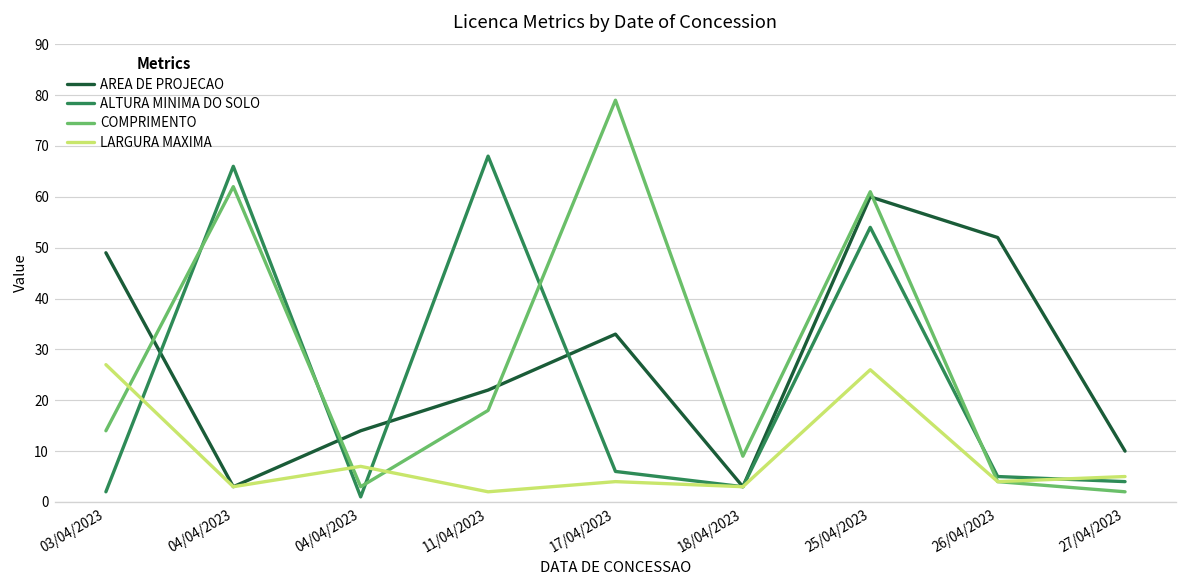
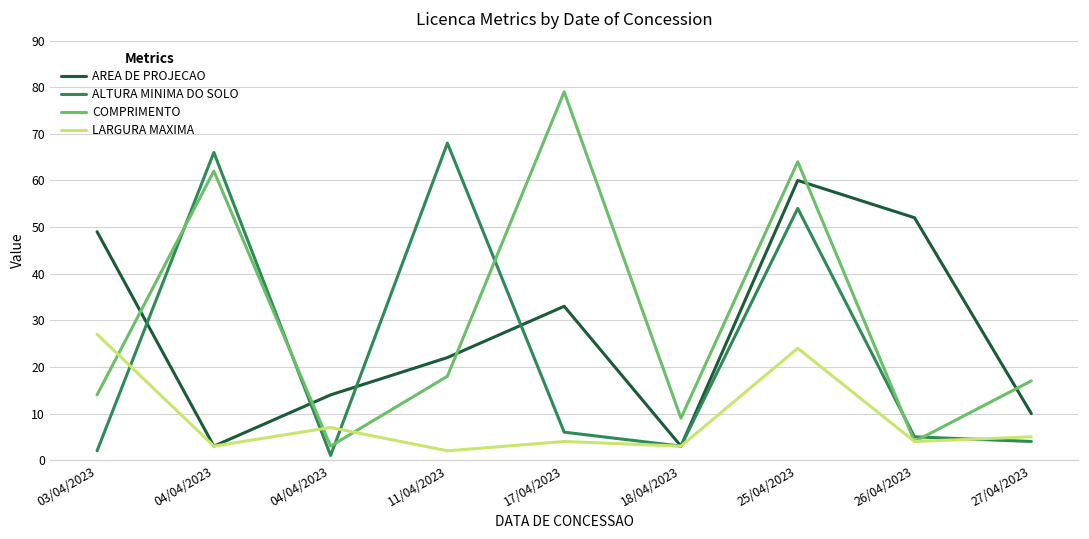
  {
    "COMPRIMENTO": {
      "03/04/2023": 14,
      "11/04/2023": 18,
      "17/04/2023": 79,
      "18/04/2023": 9,
-     "25/04/2023": 61,
-     "27/04/2023": 2
+     "25/04/2023": 64,
+     "27/04/2023": 17
    },
    "LARGURA MAXIMA": {
      "03/04/2023": 27,
      "11/04/2023": 2,
      "17/04/2023": 4,
-     "25/04/2023": 26,
+     "25/04/2023": 24,
      "27/04/2023": 5
    }
  }
